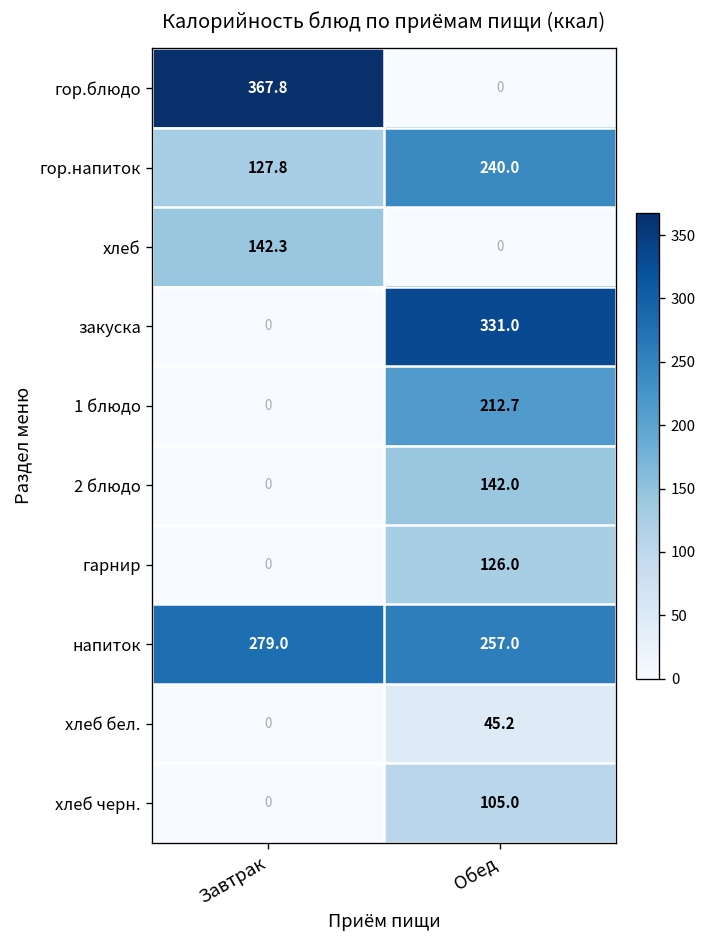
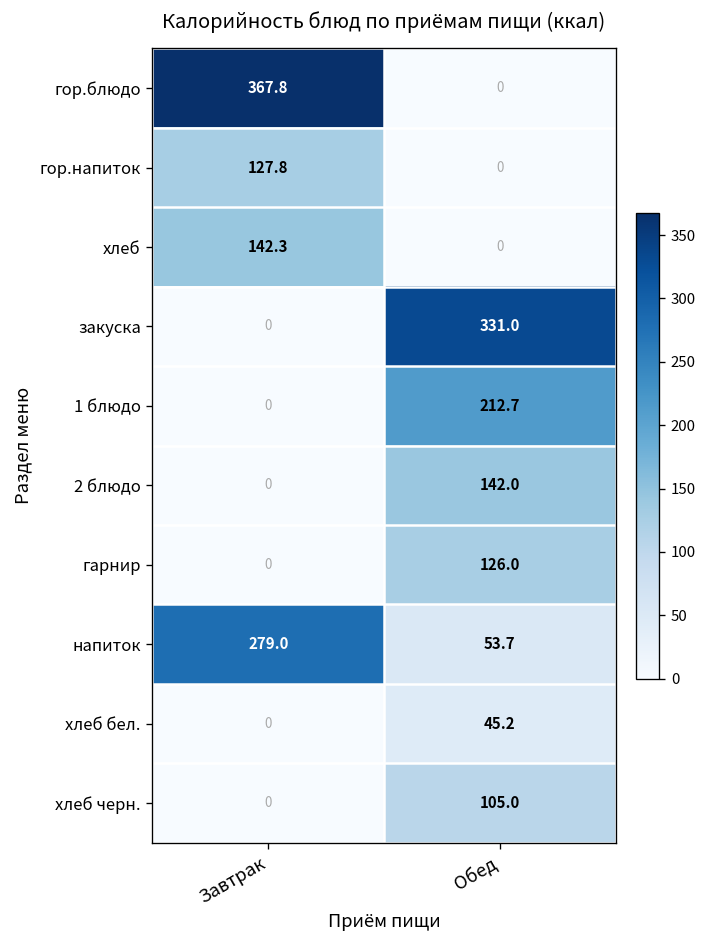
  {
    "гор.блюдо": {
      "Завтрак": 367.8,
      "Обед": 0
    },
    "гор.напиток": {
      "Завтрак": 127.8,
-     "Обед": 240.0
+     "Обед": 0
    },
    "хлеб": {
      "Завтрак": 142.3,
      "Обед": 0
    },
    "закуска": {
      "Завтрак": 0,
      "Обед": 331.0
    },
    "1 блюдо": {
      "Завтрак": 0,
      "Обед": 212.7
    },
    "2 блюдо": {
      "Завтрак": 0,
      "Обед": 142.0
    },
    "гарнир": {
      "Завтрак": 0,
      "Обед": 126.0
    },
    "напиток": {
      "Завтрак": 279.0,
-     "Обед": 257.0
+     "Обед": 53.7
    },
    "хлеб бел.": {
      "Завтрак": 0,
      "Обед": 45.2
    },
    "хлеб черн.": {
      "Завтрак": 0,
      "Обед": 105.0
    }
  }
